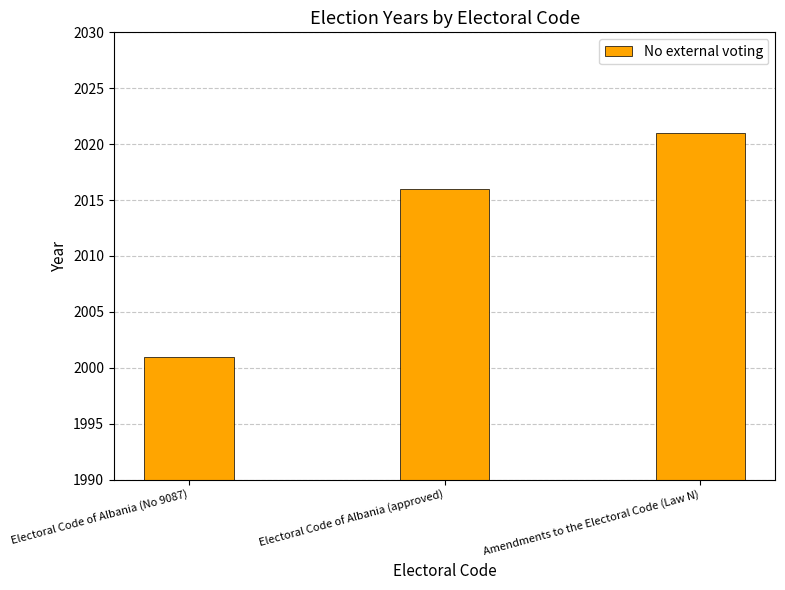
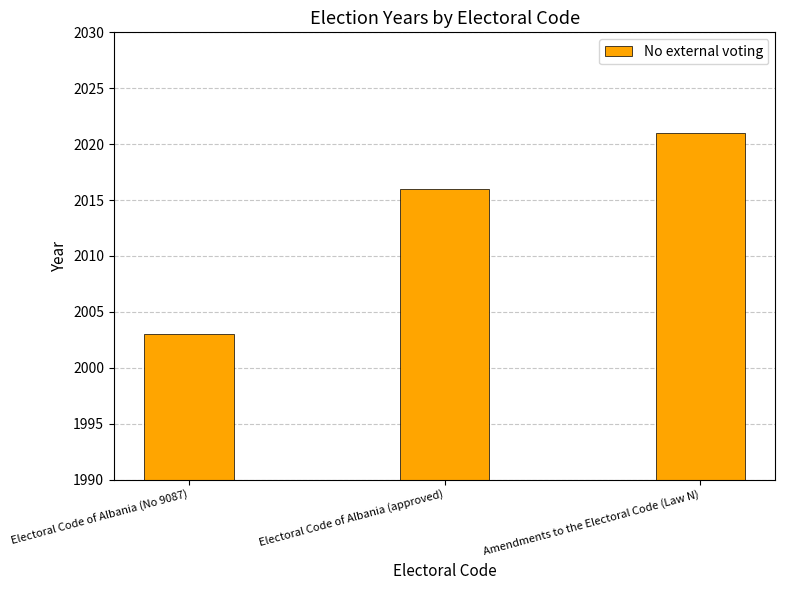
  {
-   "Electoral Code of Albania (No 9087)": 2001,
+   "Electoral Code of Albania (No 9087)": 2003,
    "Electoral Code of Albania (approved)": 2016,
    "Amendments to the Electoral Code (Law N)": 2021
  }
